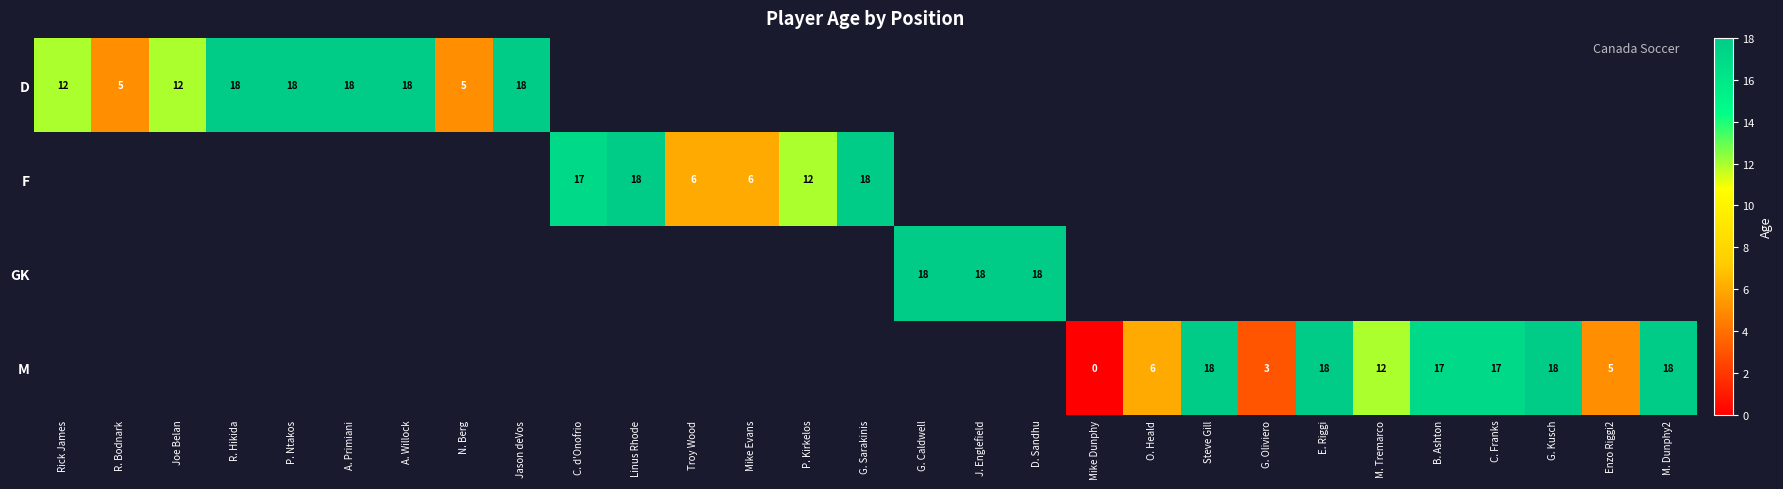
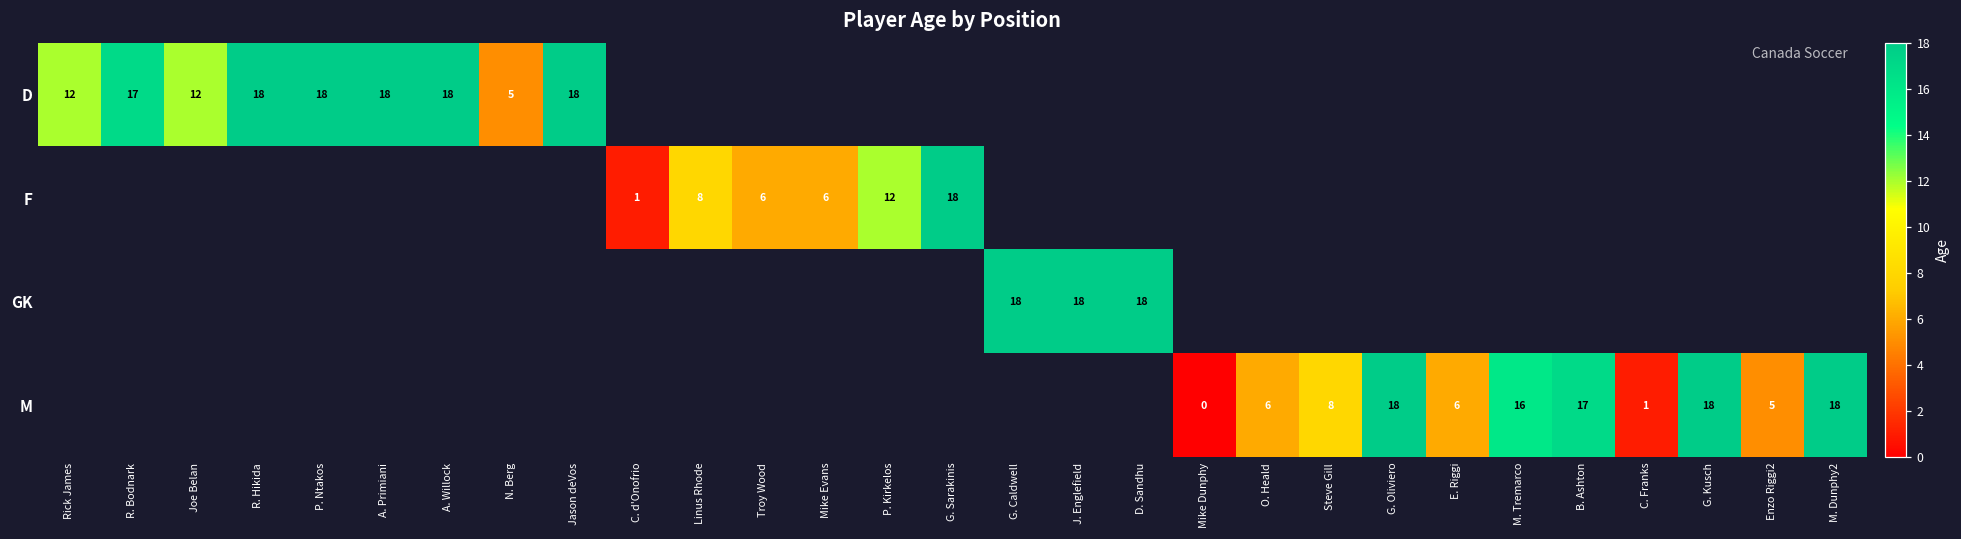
  {
    "D": {
      "Rick James": 12,
-     "R. Bodnark": 5,
+     "R. Bodnark": 17,
      "Joe Belan": 12,
      "R. Hikida": 18,
      "P. Ntakos": 18,
      "A. Primiani": 18,
      "A. Willock": 18,
      "N. Berg": 5,
      "Jason deVos": 18
    },
    "F": {
-     "C. d'Onofrio": 17,
-     "Linus Rhode": 18,
+     "C. d'Onofrio": 1,
+     "Linus Rhode": 8,
      "Troy Wood": 6,
      "Mike Evans": 6,
      "P. Kirkelos": 12,
      "G. Sarakinis": 18
    },
    "GK": {
      "G. Caldwell": 18,
      "J. Englefield": 18,
      "D. Sandhu": 18
    },
    "M": {
      "Mike Dunphy": 0,
      "O. Heald": 6,
-     "Steve Gill": 18,
-     "G. Oliviero": 3,
-     "E. Riggi": 18,
-     "M. Tremarco": 12,
+     "Steve Gill": 8,
+     "G. Oliviero": 18,
+     "E. Riggi": 6,
+     "M. Tremarco": 16,
      "B. Ashton": 17,
-     "C. Franks": 17,
+     "C. Franks": 1,
      "G. Kusch": 18,
      "Enzo Riggi2": 5,
      "M. Dunphy2": 18
    }
  }
